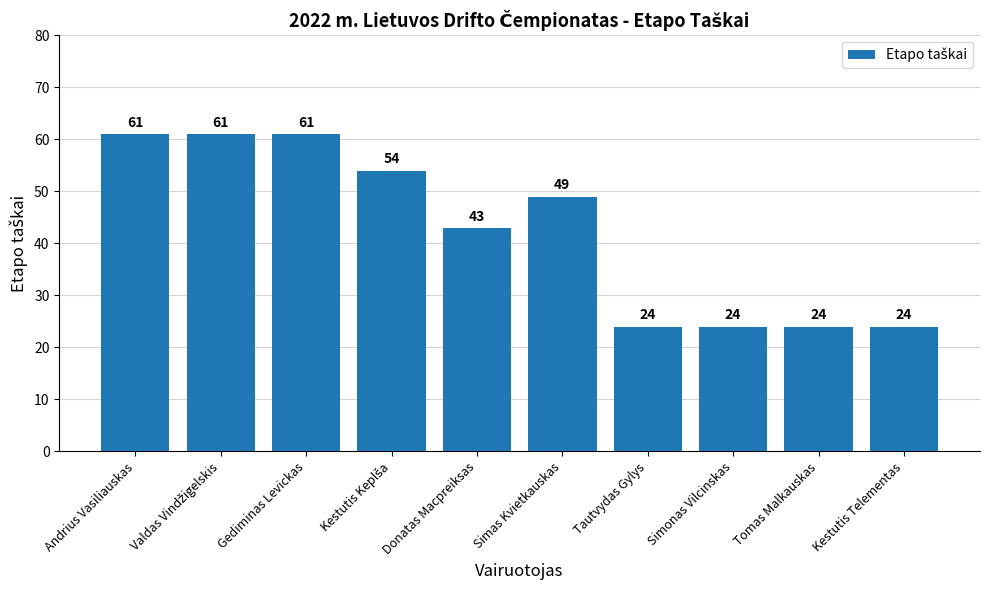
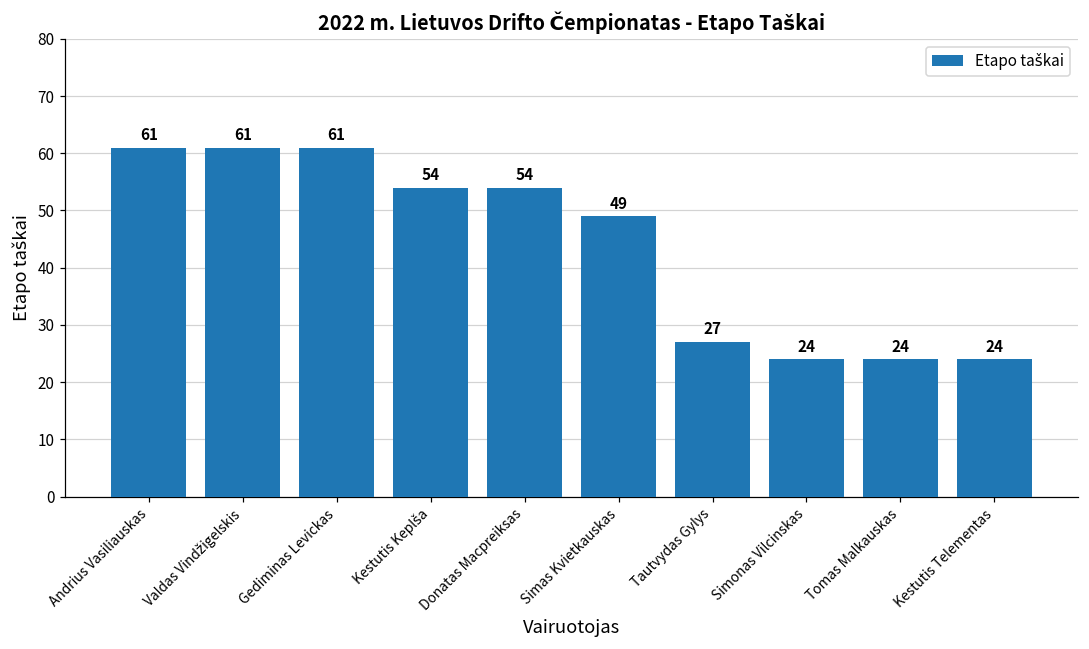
  {
    "Andrius Vasiliauskas": 61,
    "Valdas Vindžigelskis": 61,
    "Gediminas Levickas": 61,
    "Kestutis Keplša": 54,
-   "Donatas Macpreiksas": 43,
+   "Donatas Macpreiksas": 54,
    "Simas Kvietkauskas": 49,
-   "Tautvydas Gylys": 24,
+   "Tautvydas Gylys": 27,
    "Simonas Vilcinskas": 24,
    "Tomas Malkauskas": 24,
    "Kestutis Telementas": 24
  }
